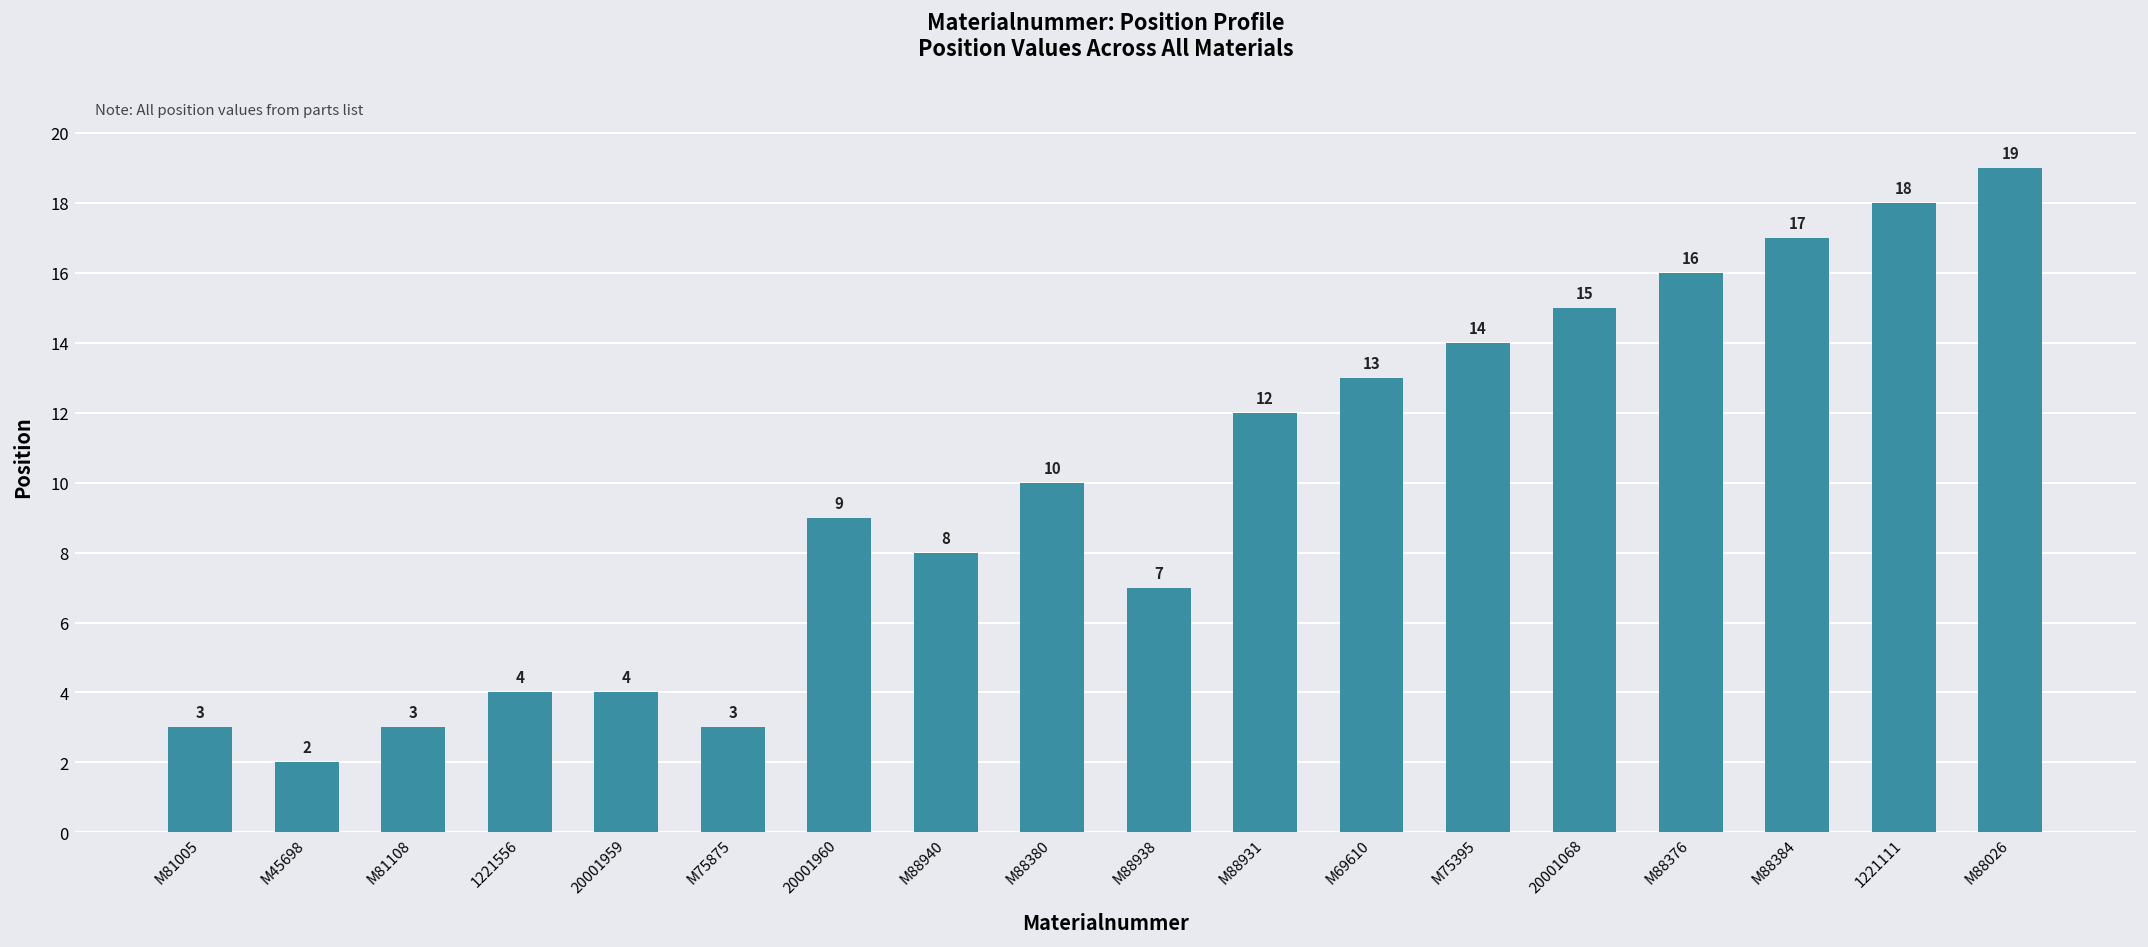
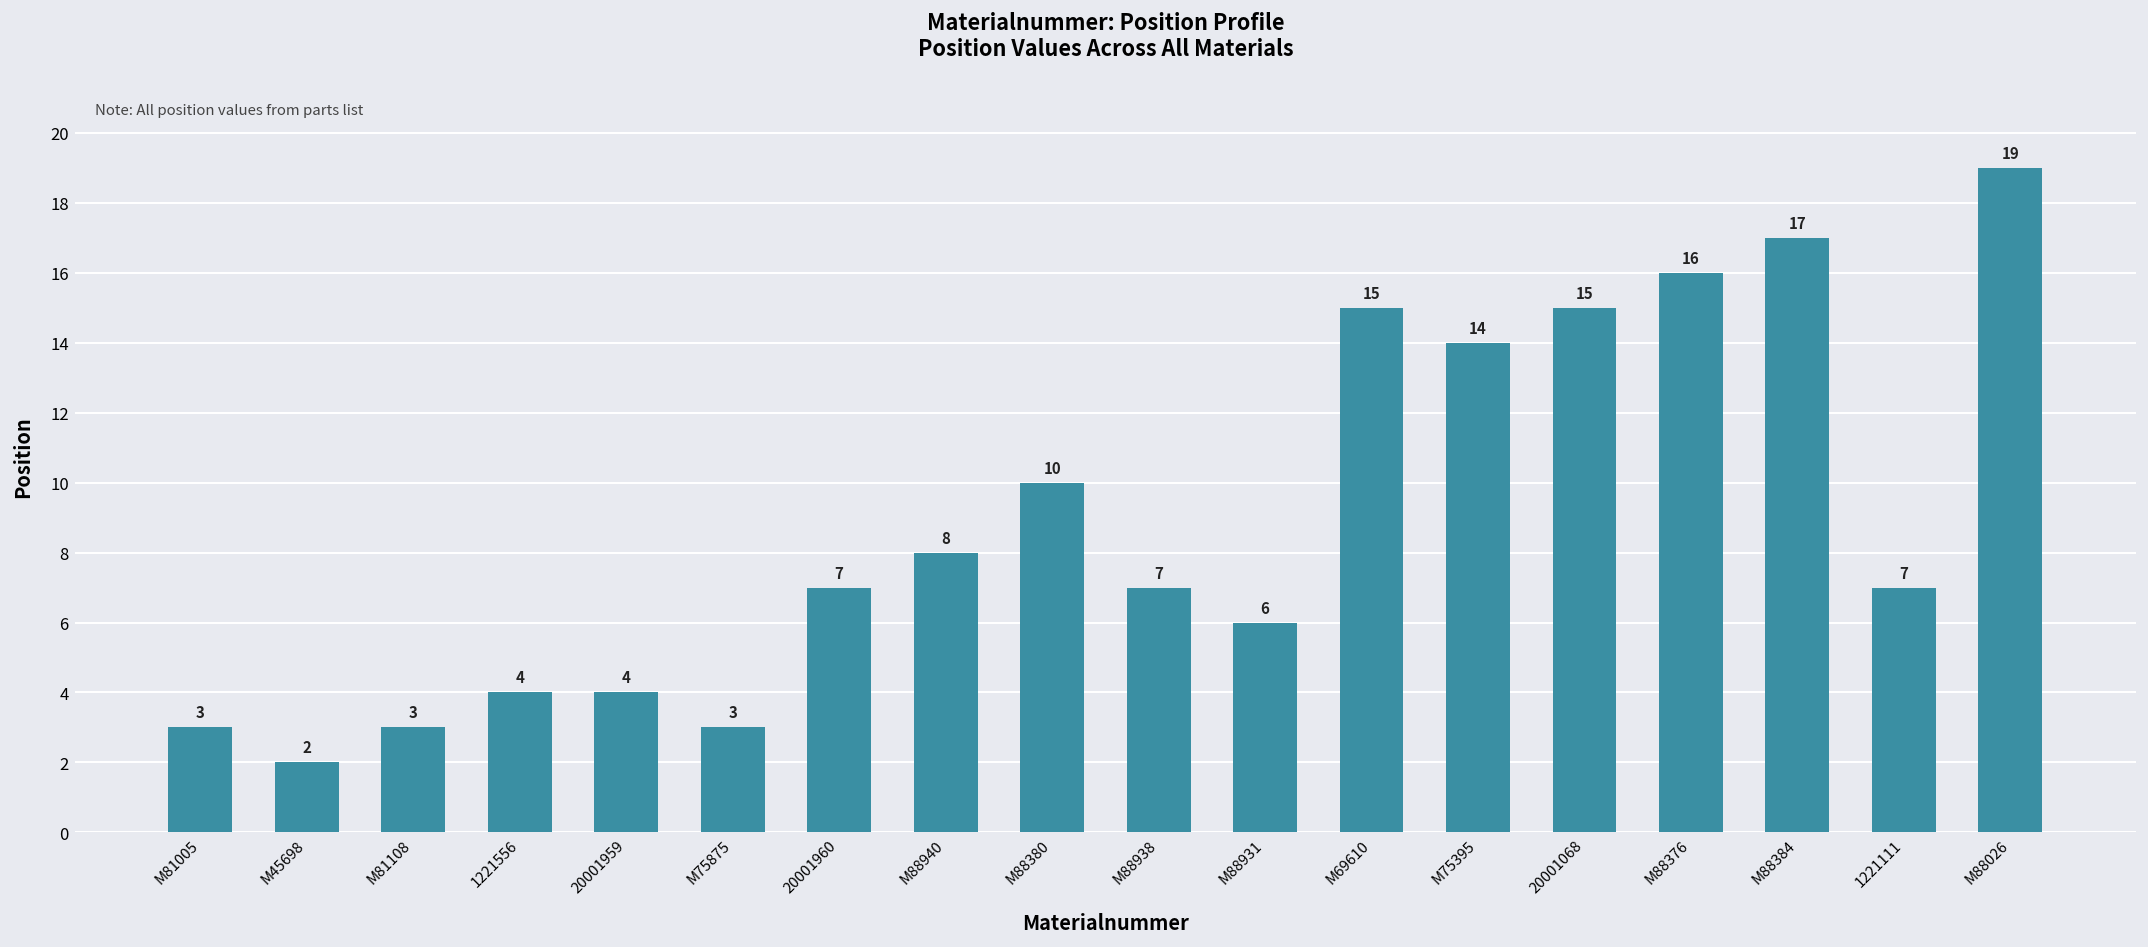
  {
    "M81005": 3,
    "M45698": 2,
    "M81108": 3,
    "1221556": 4,
    "20001959": 4,
    "M75875": 3,
-   "20001960": 9,
+   "20001960": 7,
    "M88940": 8,
    "M88380": 10,
    "M88938": 7,
-   "M88931": 12,
-   "M69610": 13,
+   "M88931": 6,
+   "M69610": 15,
    "M75395": 14,
    "20001068": 15,
    "M88376": 16,
    "M88384": 17,
-   "1221111": 18,
+   "1221111": 7,
    "M88026": 19
  }
